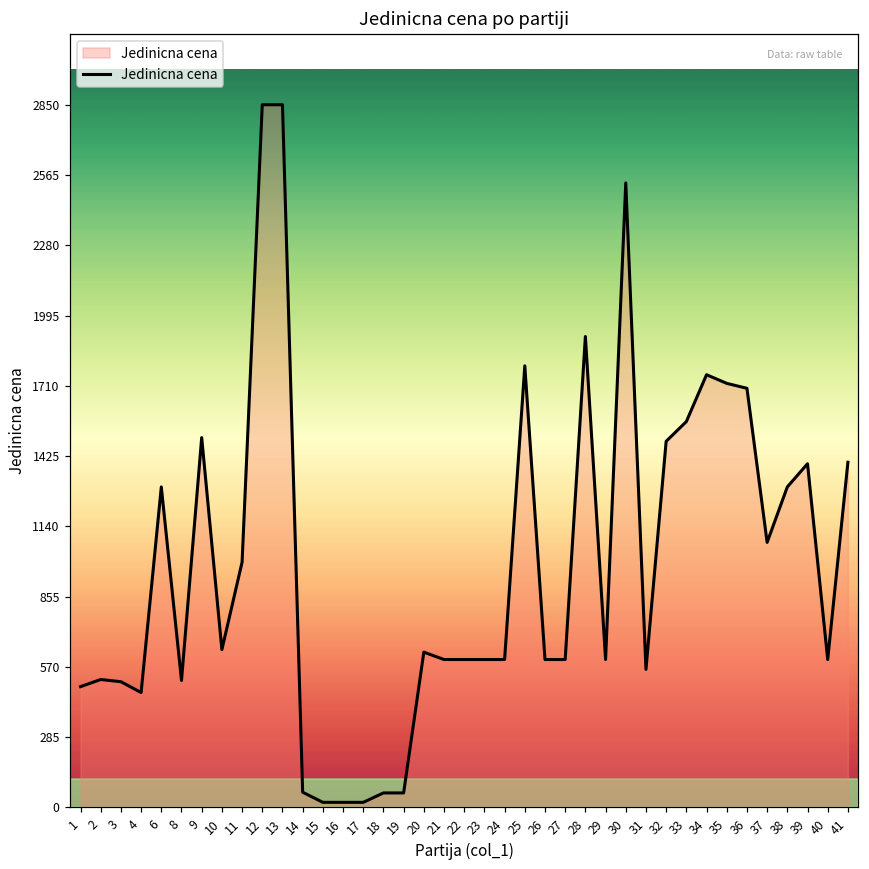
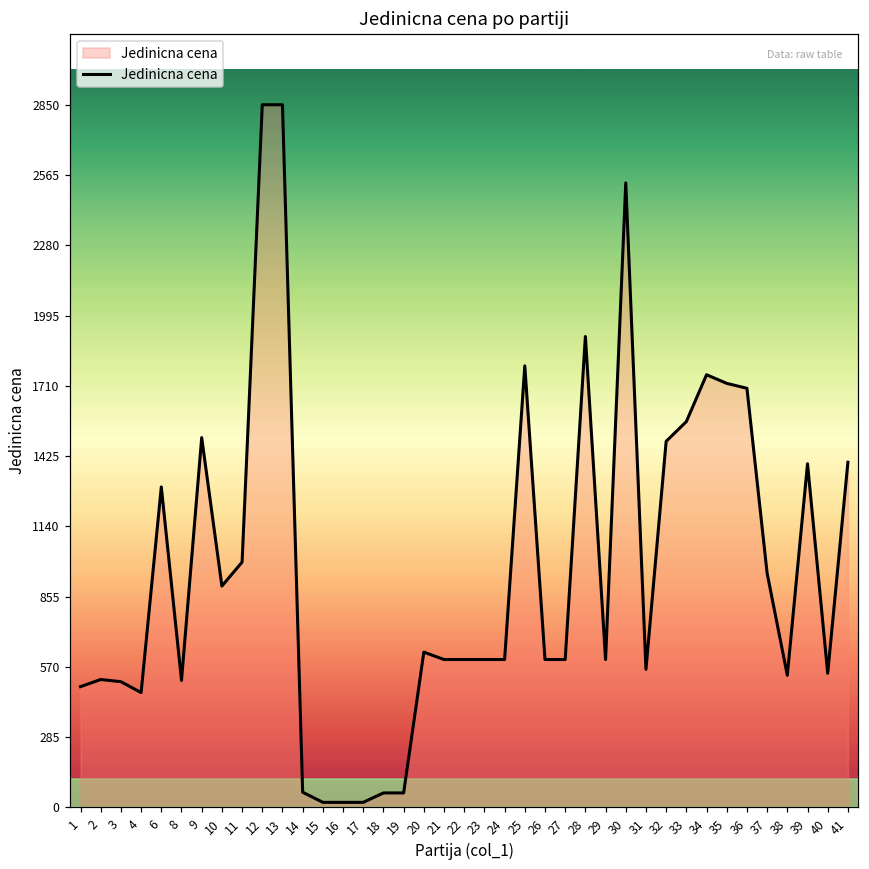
  {
    "1": 490,
    "2": 520,
    "3": 510,
    "4": 470,
    "6": 1300,
    "8": 520,
    "9": 1500,
-   "10": 640,
+   "10": 900,
    "11": 1000,
    "12": 2850,
    "13": 2850,
    "20": 630,
    "21": 600,
    "22": 600,
    "23": 600,
    "24": 600,
    "25": 1790,
    "26": 600,
    "27": 600,
    "28": 1910,
    "29": 600,
    "30": 2530,
    "31": 560,
    "32": 1490,
    "33": 1570,
    "34": 1760,
    "35": 1720,
    "36": 1700,
-   "37": 1080,
-   "38": 1300,
+   "37": 950,
+   "38": 540,
    "39": 1390,
-   "40": 600,
+   "40": 540,
    "41": 1400
  }
